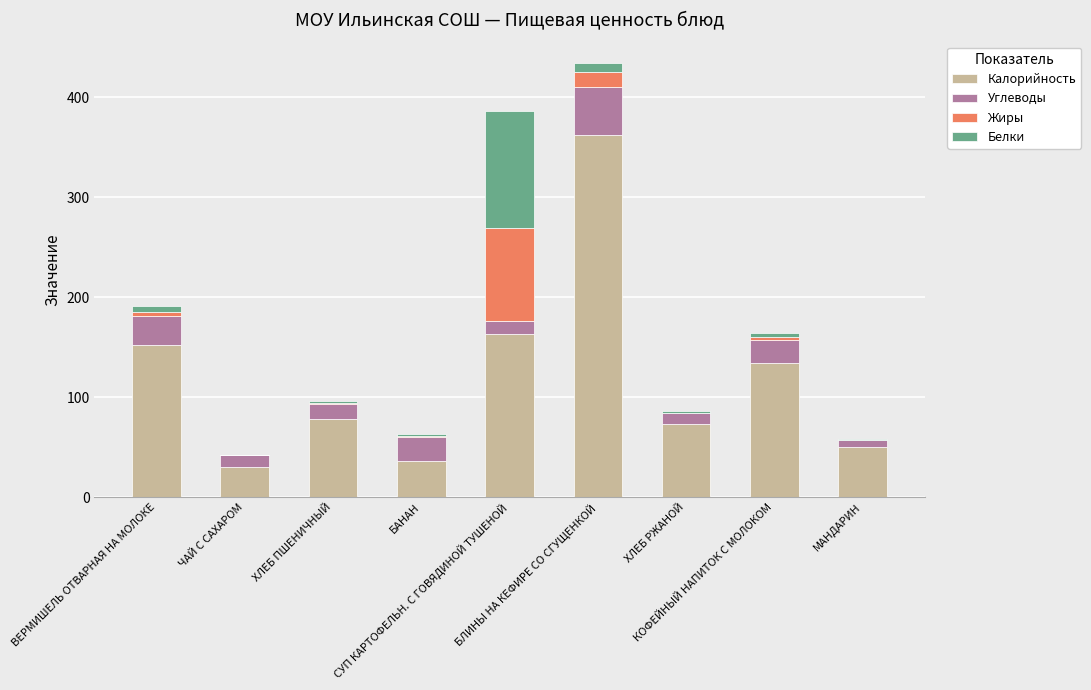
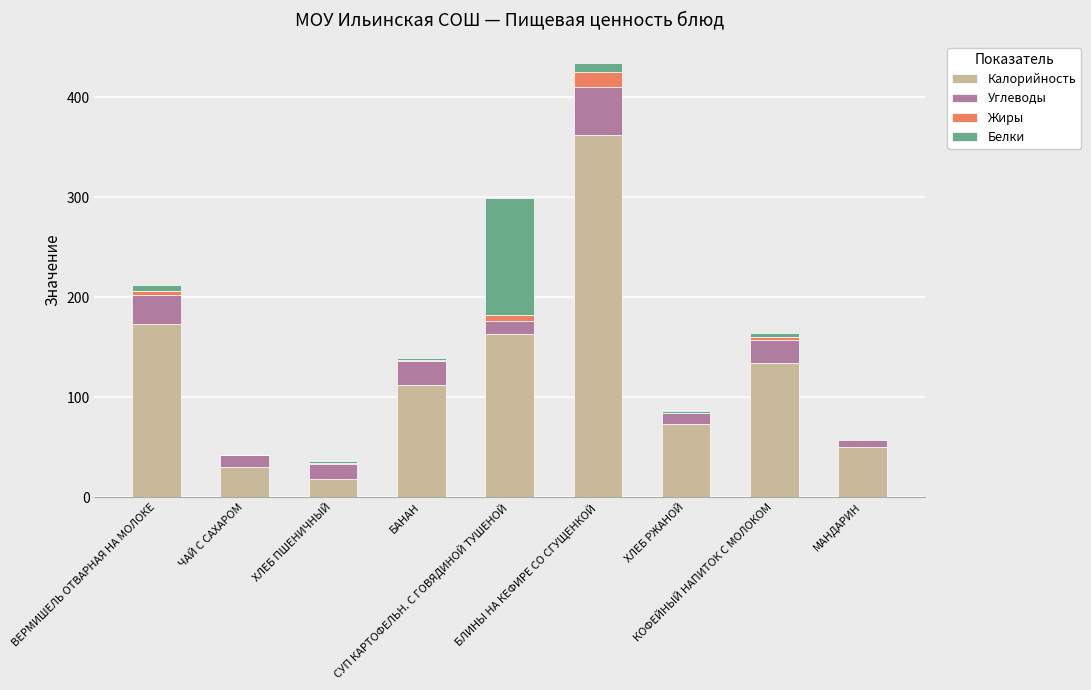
  {
    "Калорийность": {
-     "ВЕРМИШЕЛЬ ОТВАРНАЯ НА МОЛОКЕ": 150,
+     "ВЕРМИШЕЛЬ ОТВАРНАЯ НА МОЛОКЕ": 170,
      "ЧАЙ С САХАРОМ": 30,
-     "ХЛЕБ ПШЕНИЧНЫЙ": 80,
-     "БАНАН": 40,
+     "ХЛЕБ ПШЕНИЧНЫЙ": 20,
+     "БАНАН": 110,
      "СУП КАРТОФЕЛЬН. С ГОВЯДИНОЙ ТУШЕНОЙ": 160,
      "БЛИНЫ НА КЕФИРЕ СО СГУЩЕНКОЙ": 360,
      "ХЛЕБ РЖАНОЙ": 70,
      "КОФЕЙНЫЙ НАПИТОК С МОЛОКОМ": 130,
      "МАНДАРИН": 50
    },
    "Углеводы": {
      "ВЕРМИШЕЛЬ ОТВАРНАЯ НА МОЛОКЕ": 30,
      "ЧАЙ С САХАРОМ": 10,
      "ХЛЕБ ПШЕНИЧНЫЙ": 20,
      "БАНАН": 20,
      "СУП КАРТОФЕЛЬН. С ГОВЯДИНОЙ ТУШЕНОЙ": 10,
      "БЛИНЫ НА КЕФИРЕ СО СГУЩЕНКОЙ": 50,
      "ХЛЕБ РЖАНОЙ": 10,
      "КОФЕЙНЫЙ НАПИТОК С МОЛОКОМ": 20,
      "МАНДАРИН": 10
    },
    "Жиры": {
      "ВЕРМИШЕЛЬ ОТВАРНАЯ НА МОЛОКЕ": 0,
      "ЧАЙ С САХАРОМ": 0,
-     "СУП КАРТОФЕЛЬН. С ГОВЯДИНОЙ ТУШЕНОЙ": 90,
+     "СУП КАРТОФЕЛЬН. С ГОВЯДИНОЙ ТУШЕНОЙ": 10,
      "БЛИНЫ НА КЕФИРЕ СО СГУЩЕНКОЙ": 20,
      "ХЛЕБ РЖАНОЙ": 0,
      "КОФЕЙНЫЙ НАПИТОК С МОЛОКОМ": 0,
      "МАНДАРИН": 0
    },
    "Белки": {
      "ВЕРМИШЕЛЬ ОТВАРНАЯ НА МОЛОКЕ": 10,
      "ЧАЙ С САХАРОМ": 0,
      "СУП КАРТОФЕЛЬН. С ГОВЯДИНОЙ ТУШЕНОЙ": 120,
      "БЛИНЫ НА КЕФИРЕ СО СГУЩЕНКОЙ": 10,
      "КОФЕЙНЫЙ НАПИТОК С МОЛОКОМ": 0
    }
  }
